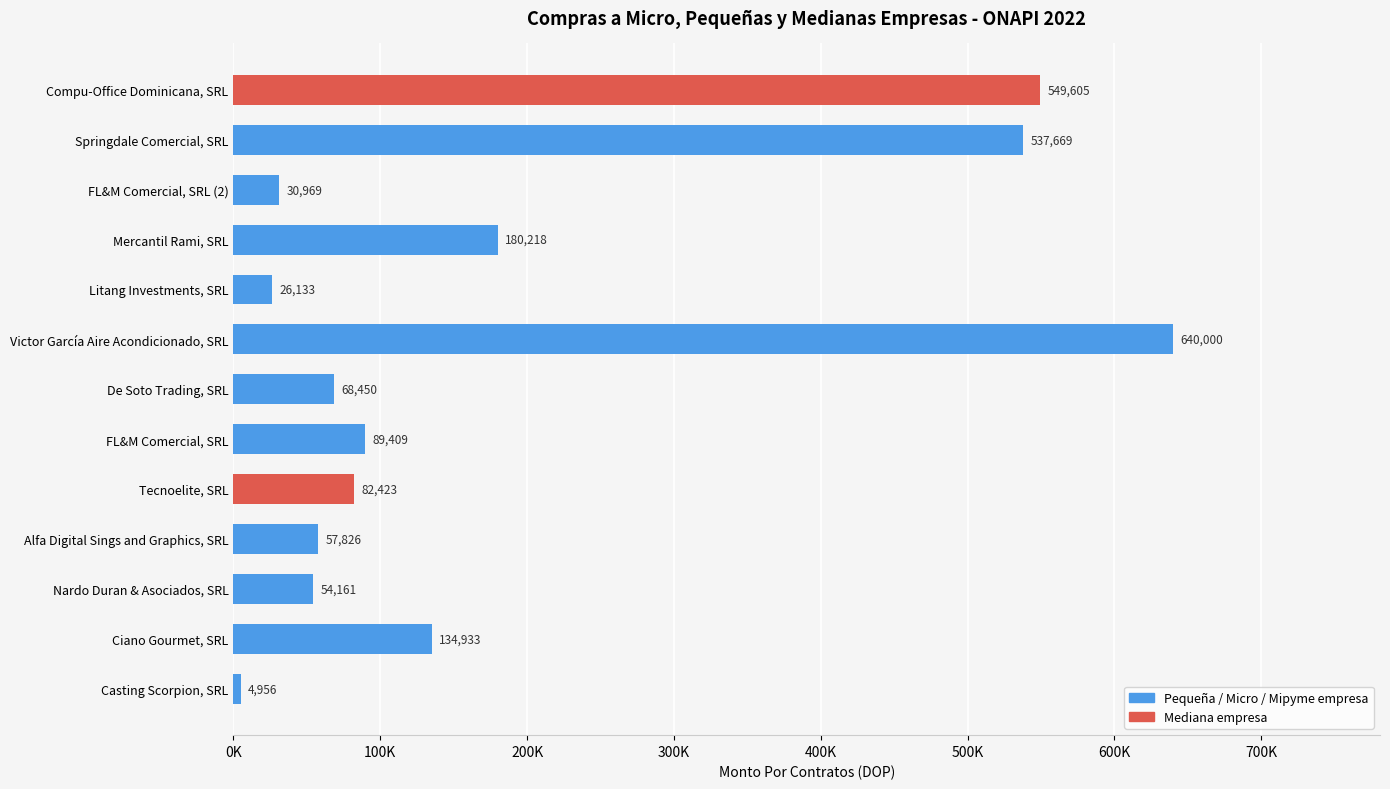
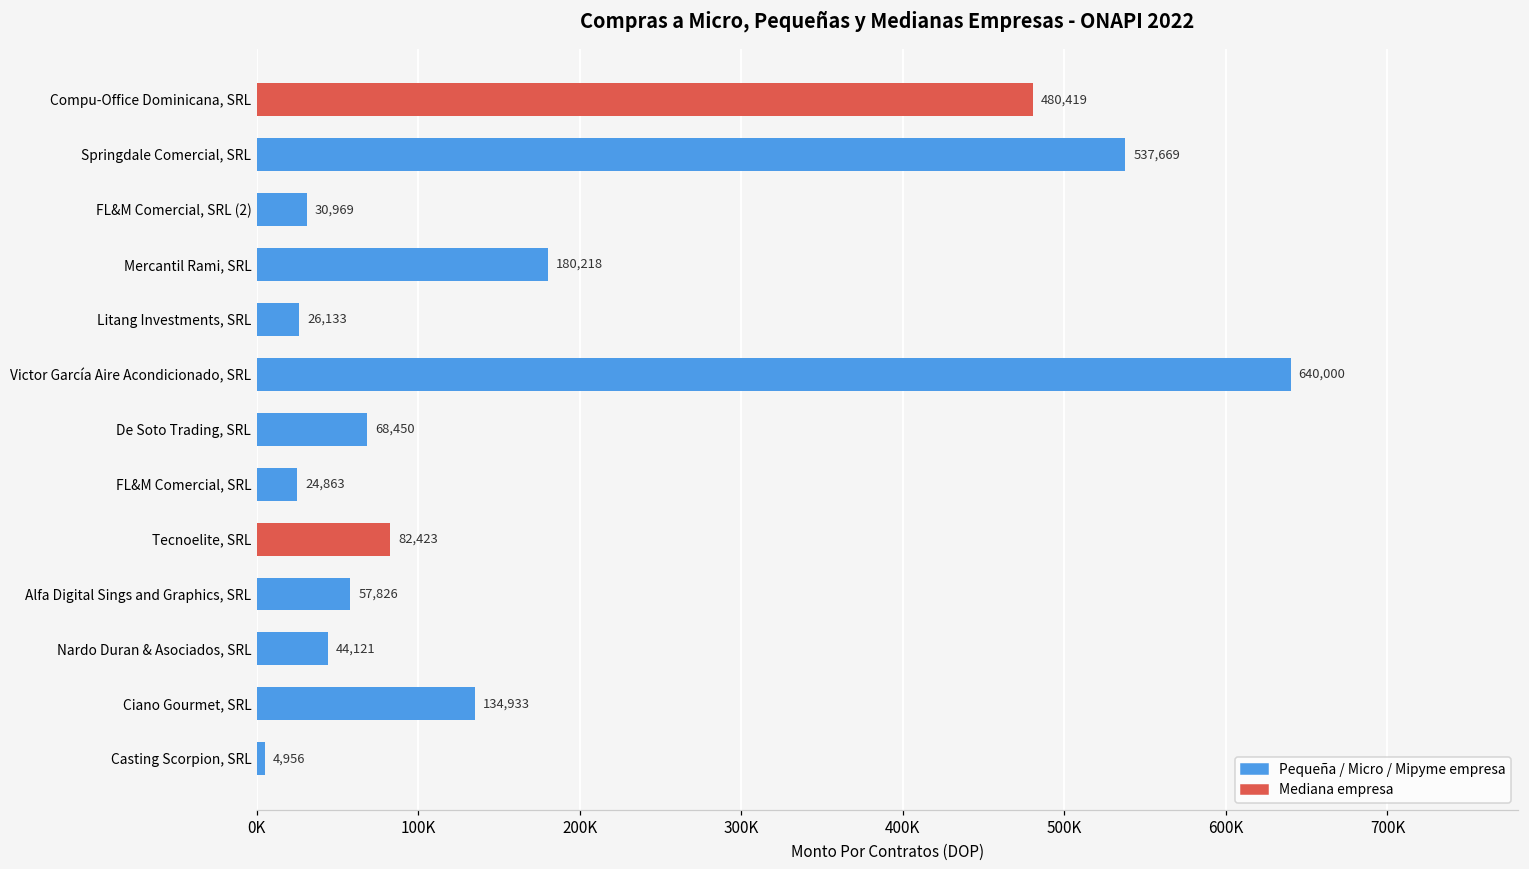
  {
-   "Compu-Office Dominicana, SRL": "549,605",
+   "Compu-Office Dominicana, SRL": "480,419",
    "Springdale Comercial, SRL": "537,669",
    "FL&M Comercial, SRL (2)": "30,969",
    "Mercantil Rami, SRL": "180,218",
    "Litang Investments, SRL": "26,133",
    "Victor García Aire Acondicionado, SRL": "640,000",
    "De Soto Trading, SRL": "68,450",
-   "FL&M Comercial, SRL": "89,409",
+   "FL&M Comercial, SRL": "24,863",
    "Tecnoelite, SRL": "82,423",
    "Alfa Digital Sings and Graphics, SRL": "57,826",
-   "Nardo Duran & Asociados, SRL": "54,161",
+   "Nardo Duran & Asociados, SRL": "44,121",
    "Ciano Gourmet, SRL": "134,933",
    "Casting Scorpion, SRL": "4,956"
  }
